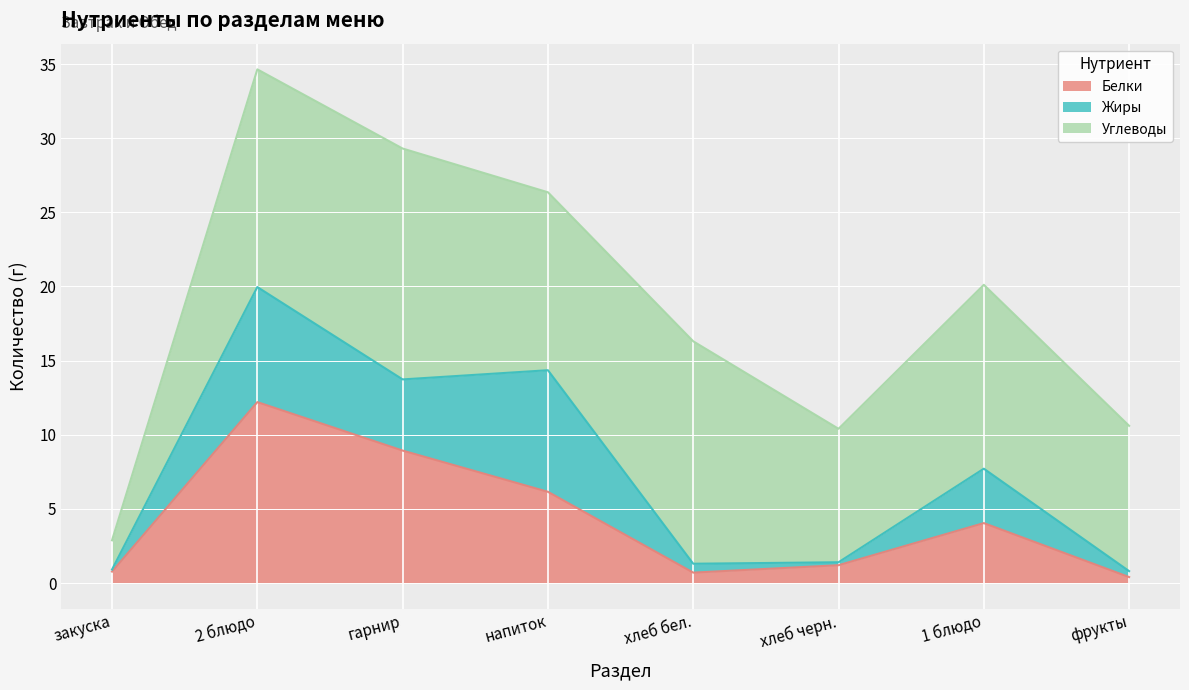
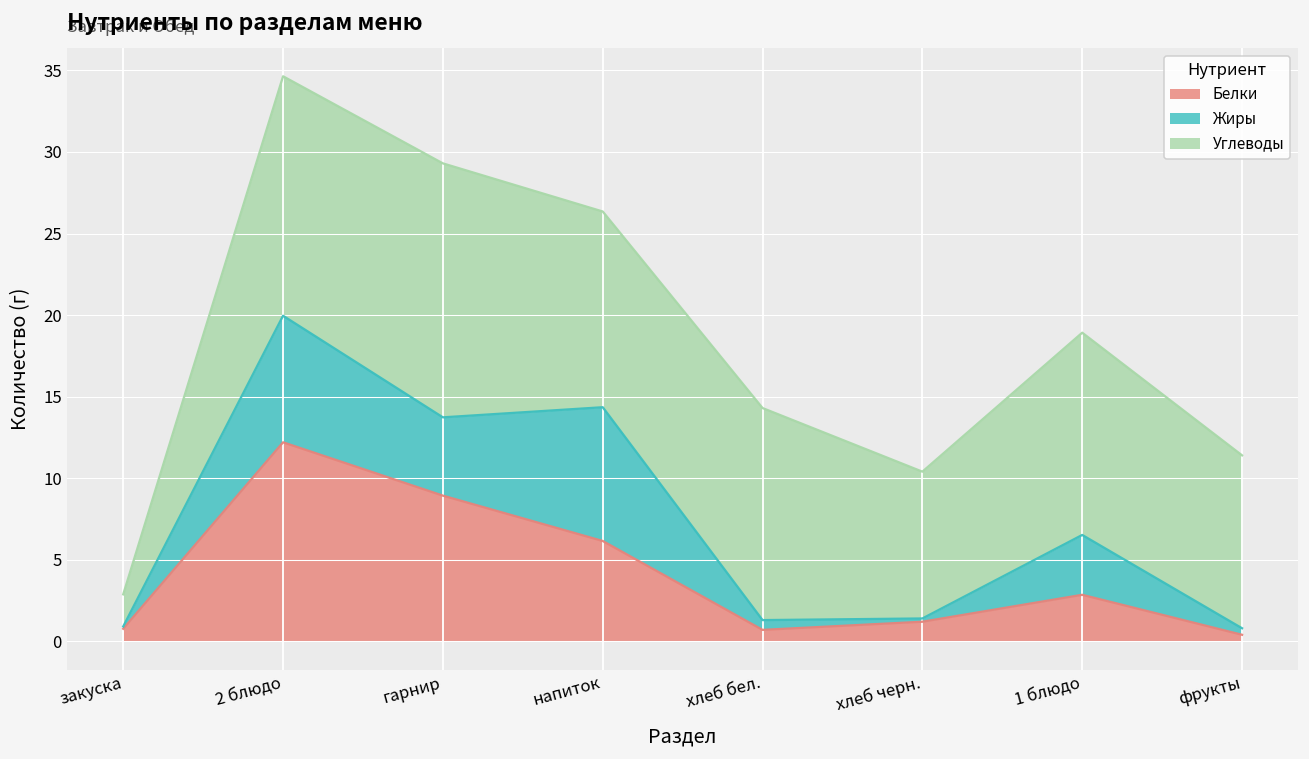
  {
    "Белки": {
      "2 блюдо": 12.2,
      "гарнир": 8.9,
      "напиток": 6.2,
      "хлеб бел.": 0.7,
      "хлеб черн.": 1.2,
-     "1 блюдо": 4.0,
+     "1 блюдо": 2.9,
      "фрукты": 0.4
    },
    "Жиры": {
      "2 блюдо": 7.8,
      "гарнир": 4.8,
      "напиток": 8.2,
      "хлеб бел.": 0.6,
      "хлеб черн.": 0.2,
      "1 блюдо": 3.7,
      "фрукты": 0.4
    },
    "Углеводы": {
      "закуска": 2.0,
      "2 блюдо": 14.7,
      "гарнир": 15.6,
      "напиток": 12.0,
-     "хлеб бел.": 15,
+     "хлеб бел.": 13,
      "хлеб черн.": 9.0,
      "1 блюдо": 12.4,
-     "фрукты": 9.8
+     "фрукты": 10.6
    }
  }
